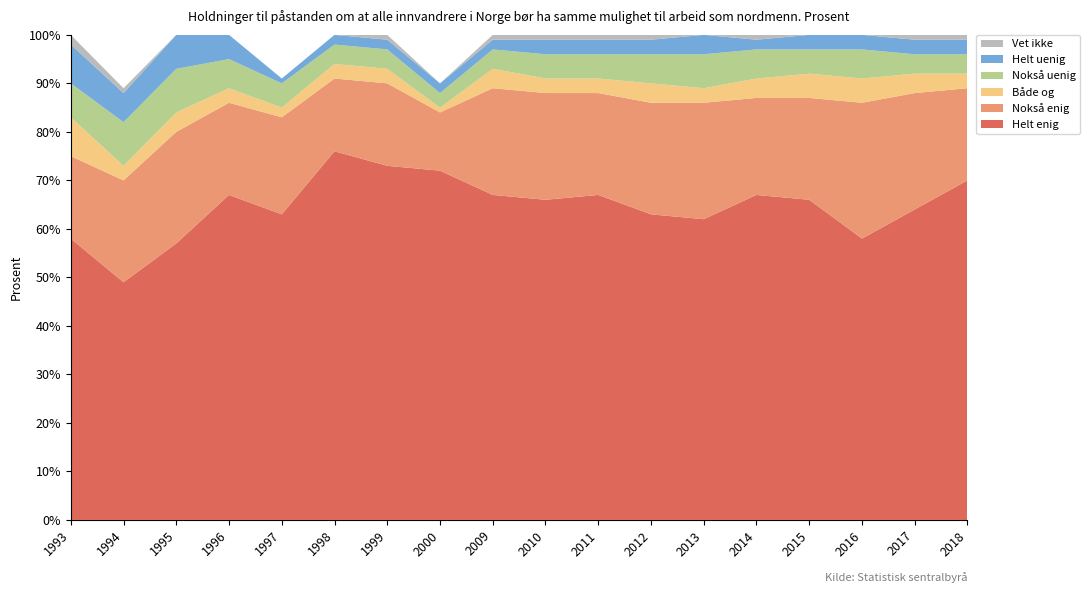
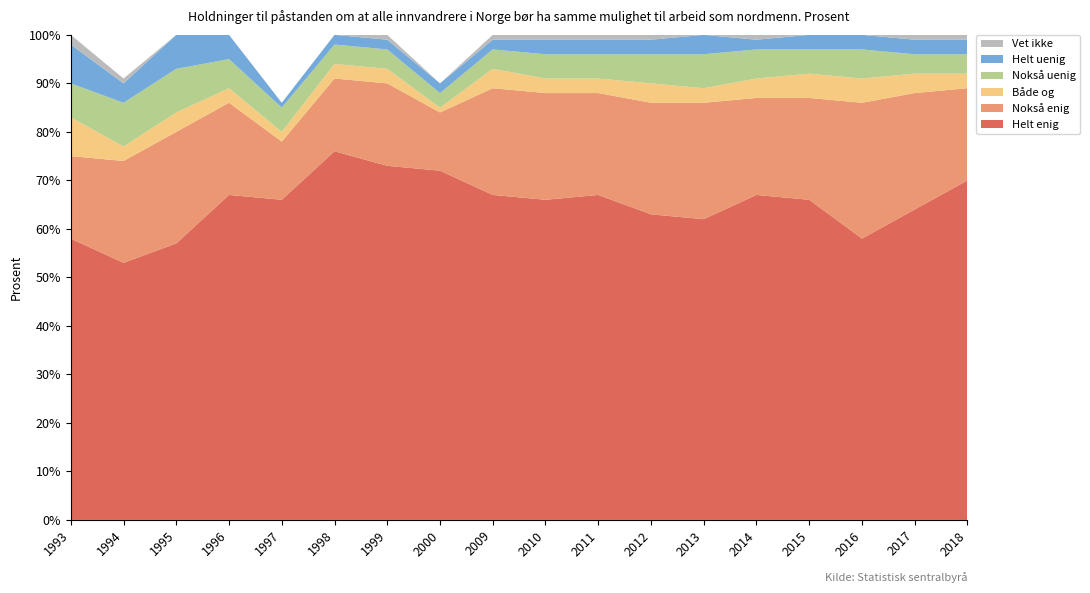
  {
    "Helt enig": {
      "1993": "58%",
-     "1994": "49%",
+     "1994": "53%",
      "1995": "57%",
      "1996": "67%",
-     "1997": "63%",
+     "1997": "66%",
      "1998": "76%",
      "1999": "73%",
      "2000": "72%",
      "2009": "67%",
      "2010": "66%",
      "2011": "67%",
      "2012": "63%",
      "2013": "62%",
      "2014": "67%",
      "2015": "66%",
      "2016": "58%",
      "2017": "64%",
      "2018": "70%"
    },
    "Nokså enig": {
      "1993": "17%",
      "1994": "21%",
      "1995": "23%",
      "1996": "19%",
-     "1997": "20%",
+     "1997": "12%",
      "1998": "15%",
      "1999": "17%",
      "2000": "12%",
      "2009": "22%",
      "2010": "22%",
      "2011": "21%",
      "2012": "23%",
      "2013": "24%",
      "2014": "20%",
      "2015": "21%",
      "2016": "28%",
      "2017": "24%",
      "2018": "19%"
    },
    "Både og": {
      "1993": "8%",
      "1994": "3%",
      "1995": "4%",
      "1996": "3%",
      "1997": "2%",
      "1998": "3%",
      "1999": "3%",
      "2000": "1%",
      "2009": "4%",
      "2010": "3%",
      "2011": "3%",
      "2012": "4%",
      "2013": "3%",
      "2014": "4%",
      "2015": "5%",
      "2016": "5%",
      "2017": "4%",
      "2018": "3%"
    },
    "Helt uenig": {
      "1993": "8%",
-     "1994": "6%",
+     "1994": "4%",
      "1999": "2%",
      "2009": "2%",
      "2010": "3%",
      "2011": "3%",
      "2012": "3%",
      "2014": "2%",
      "2015": "3%",
      "2016": "3%",
      "2017": "3%",
      "2018": "3%"
    }
  }
